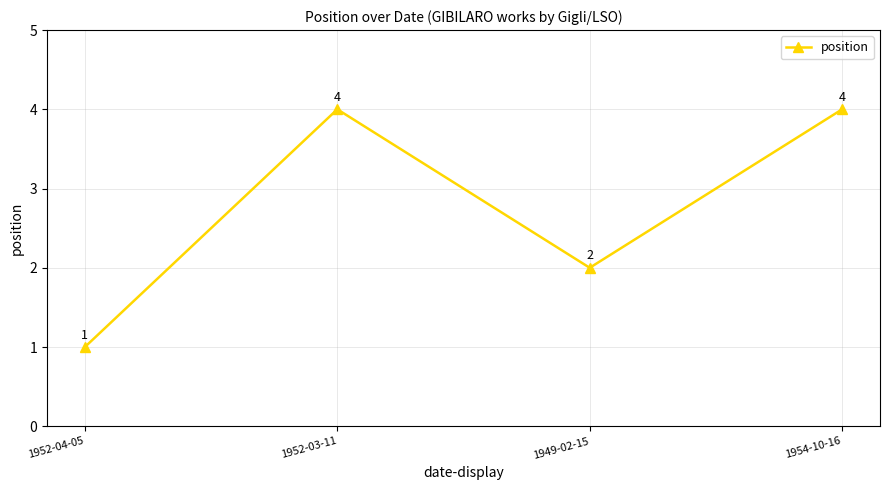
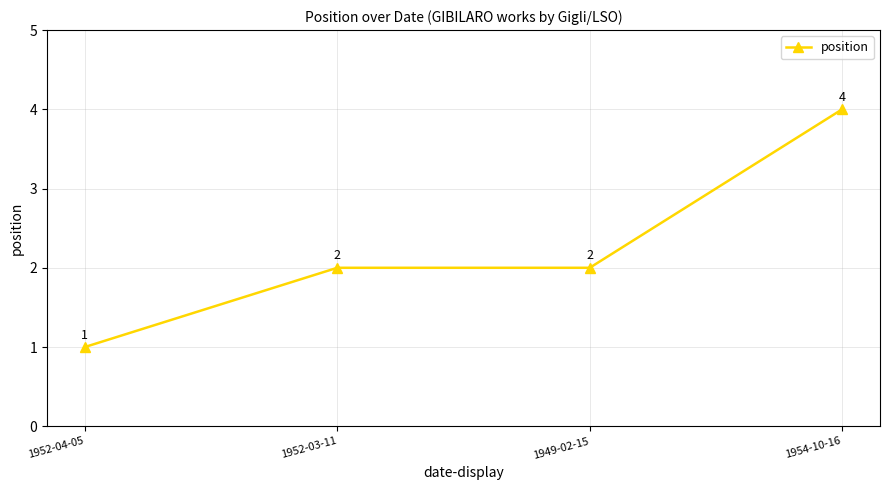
  {
    "1952-04-05": 1,
-   "1952-03-11": 4,
+   "1952-03-11": 2,
    "1949-02-15": 2,
    "1954-10-16": 4
  }
